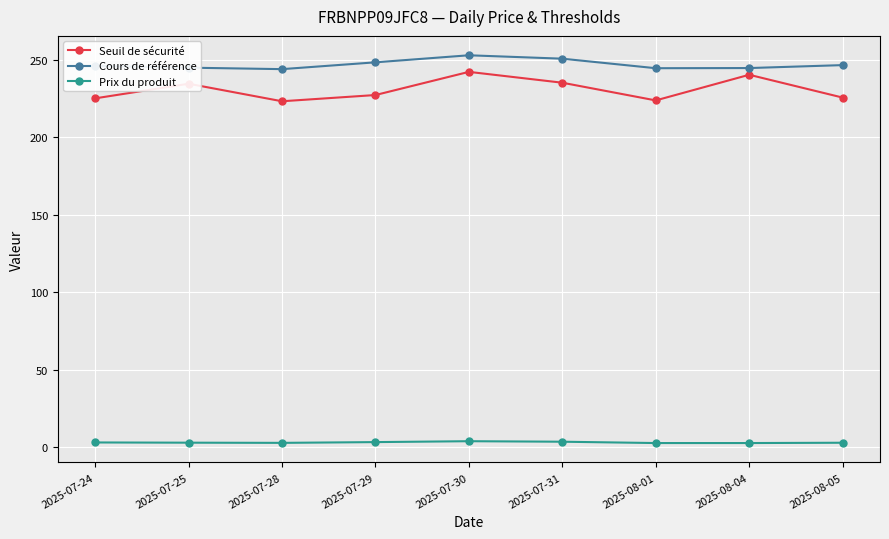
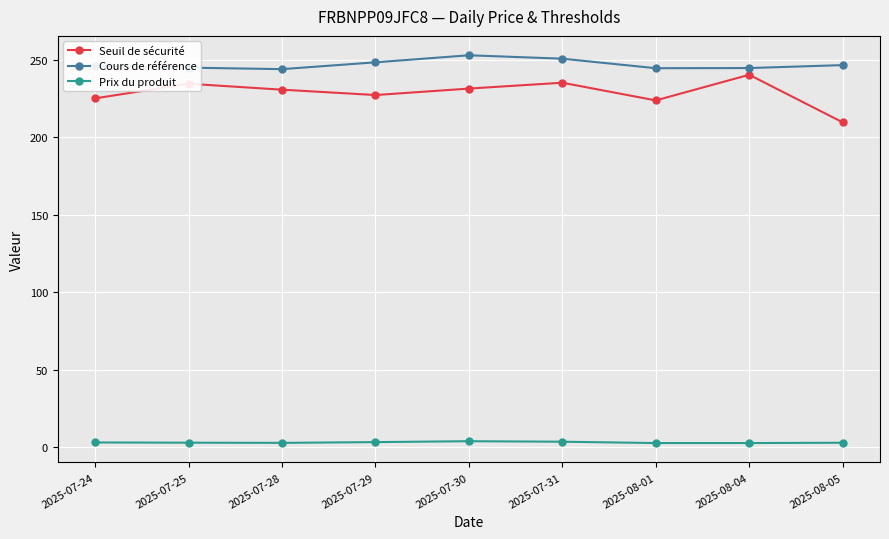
  {
    "Seuil de sécurité": {
      "2025-07-24": 225,
-     "2025-07-28": 223,
+     "2025-07-28": 231,
      "2025-07-29": 227,
-     "2025-07-30": 242,
+     "2025-07-30": 231,
      "2025-07-31": 235,
      "2025-08-01": 224,
      "2025-08-04": 240,
-     "2025-08-05": 226
+     "2025-08-05": 210
    }
  }
